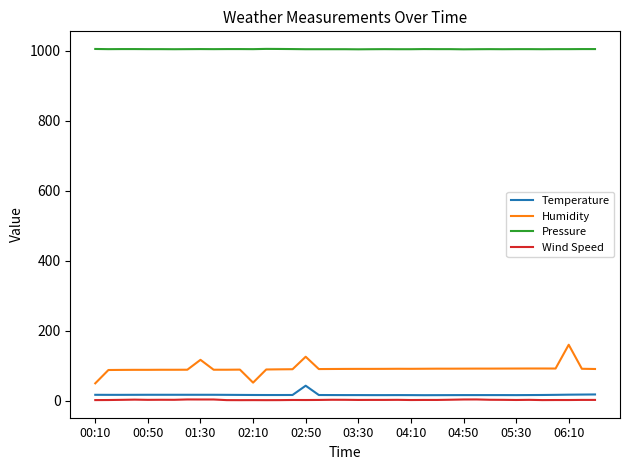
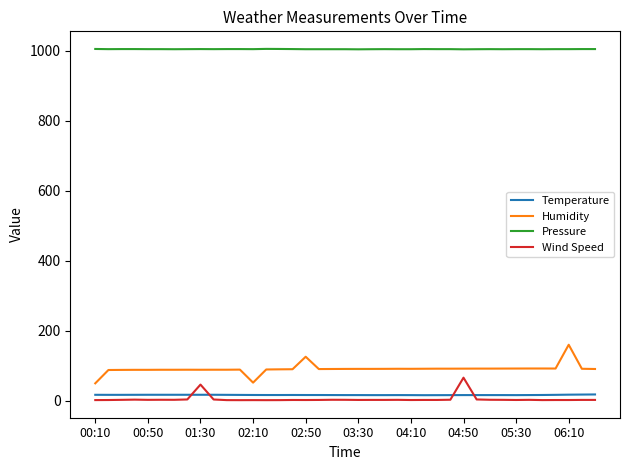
  {
    "Temperature": {
      "00:10": 20,
      "00:50": 20,
      "01:30": 20,
      "02:10": 20,
-     "02:50": 40,
+     "02:50": 20,
      "03:30": 20,
      "04:10": 20,
      "04:50": 20,
      "05:30": 20,
      "06:10": 20
    },
    "Humidity": {
      "00:10": 50,
      "00:50": 90,
-     "01:30": 120,
+     "01:30": 90,
      "02:10": 50,
      "02:50": 130,
      "03:30": 90,
      "04:10": 90,
      "04:50": 90,
      "05:30": 90,
      "06:10": 160
    },
    "Pressure": {
      "00:10": 1010,
      "00:50": 1010,
      "01:30": 1010,
      "02:10": 1010,
      "02:50": 1000,
      "03:30": 1000,
      "04:10": 1000,
      "04:50": 1000,
      "05:30": 1010,
      "06:10": 1010
    },
    "Wind Speed": {
      "00:10": 0,
      "00:50": 0,
-     "01:30": 0,
+     "01:30": 50,
      "02:10": 0,
      "02:50": 0,
      "03:30": 0,
      "04:10": 0,
-     "04:50": 0,
+     "04:50": 70,
      "05:30": 0,
      "06:10": 0
    }
  }
